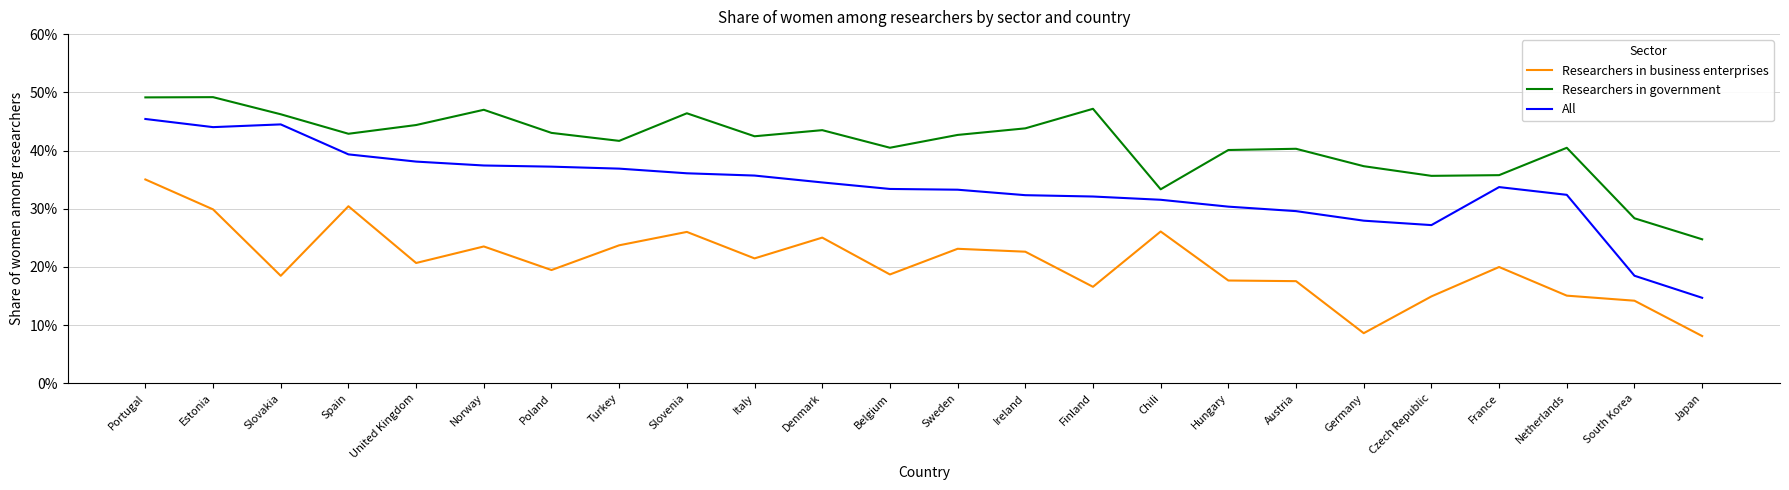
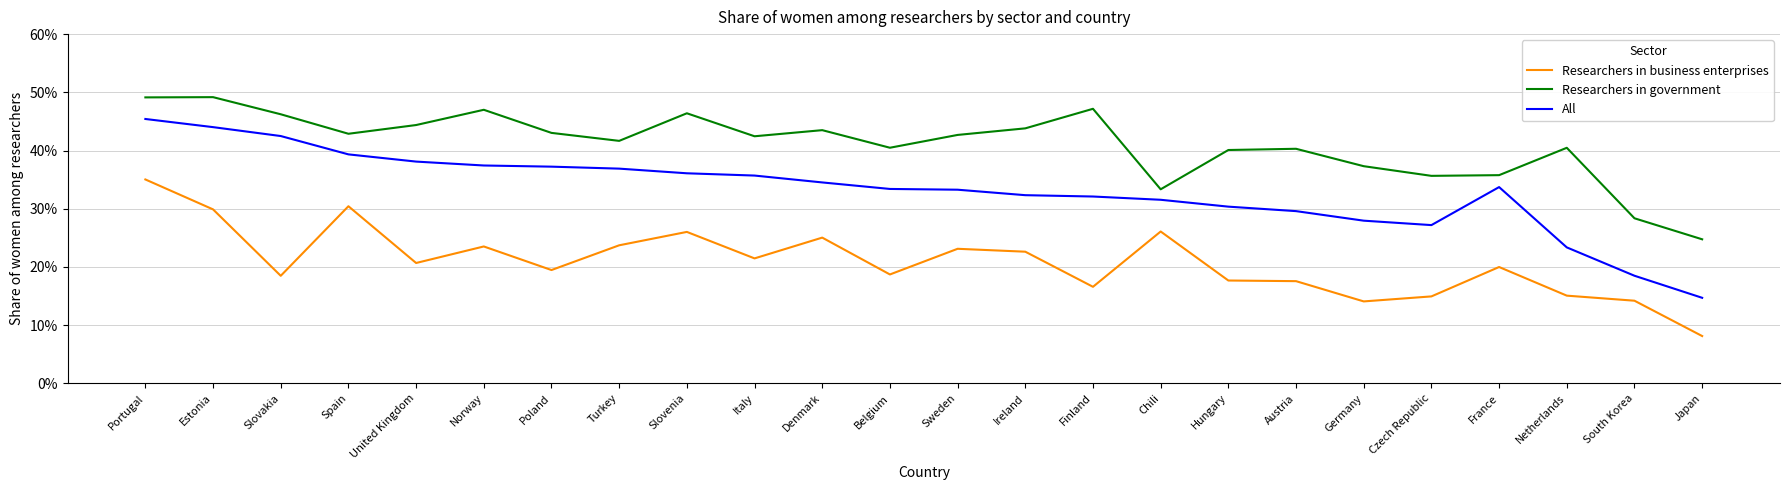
  {
    "Researchers in business enterprises": {
      "Portugal": "35%",
      "Estonia": "30%",
      "Slovakia": "18%",
      "Spain": "30%",
      "United Kingdom": "21%",
      "Norway": "24%",
      "Poland": "19%",
      "Turkey": "24%",
      "Slovenia": "26%",
      "Italy": "21%",
      "Denmark": "25%",
      "Belgium": "19%",
      "Sweden": "23%",
      "Ireland": "23%",
      "Finland": "17%",
      "Chili": "26%",
      "Hungary": "18%",
      "Austria": "18%",
-     "Germany": "9%",
+     "Germany": "14%",
      "Czech Republic": "15%",
      "France": "20%",
      "Netherlands": "15%",
      "South Korea": "14%",
      "Japan": "8%"
    },
    "Researchers in government": {
      "Portugal": "49%",
      "Estonia": "49%",
      "Slovakia": "46%",
      "Spain": "43%",
      "United Kingdom": "44%",
      "Norway": "47%",
      "Poland": "43%",
      "Turkey": "42%",
      "Slovenia": "46%",
      "Italy": "42%",
      "Denmark": "44%",
      "Belgium": "40%",
      "Sweden": "43%",
      "Ireland": "44%",
      "Finland": "47%",
      "Chili": "33%",
      "Hungary": "40%",
      "Austria": "40%",
      "Germany": "37%",
      "Czech Republic": "36%",
      "France": "36%",
      "Netherlands": "40%",
      "South Korea": "28%",
      "Japan": "25%"
    },
    "All": {
      "Portugal": "45%",
      "Estonia": "44%",
-     "Slovakia": "44%",
+     "Slovakia": "42%",
      "Spain": "39%",
      "United Kingdom": "38%",
      "Norway": "37%",
      "Poland": "37%",
      "Turkey": "37%",
      "Slovenia": "36%",
      "Italy": "36%",
      "Denmark": "35%",
      "Belgium": "33%",
      "Sweden": "33%",
      "Ireland": "32%",
      "Finland": "32%",
      "Chili": "32%",
      "Hungary": "30%",
      "Austria": "30%",
      "Germany": "28%",
      "Czech Republic": "27%",
      "France": "34%",
-     "Netherlands": "32%",
+     "Netherlands": "23%",
      "South Korea": "18%",
      "Japan": "15%"
    }
  }
